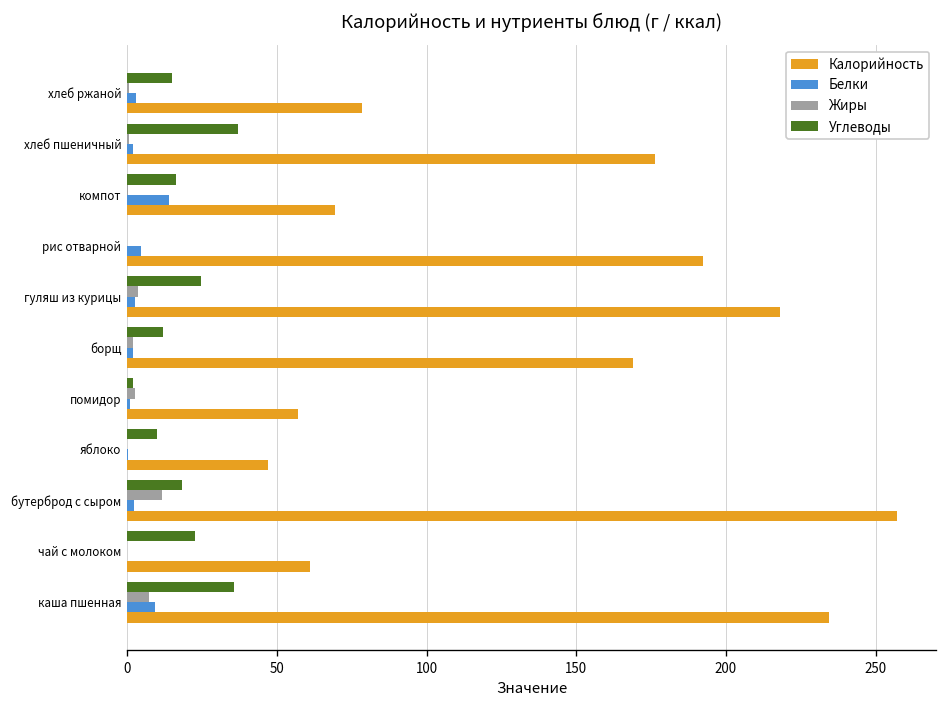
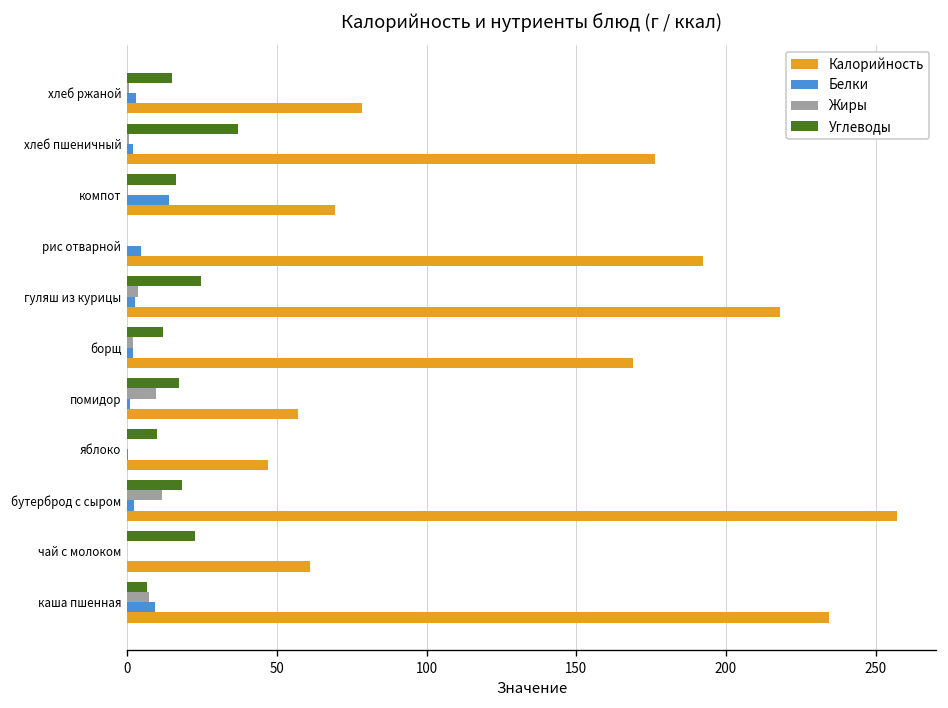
  {
    "Калорийность": {
      "хлеб ржаной": 78,
      "хлеб пшеничный": 176,
      "компот": 69,
      "рис отварной": 192,
      "гуляш из курицы": 218,
      "борщ": 169,
      "помидор": 57,
      "яблоко": 47,
      "бутерброд с сыром": 257,
      "чай с молоком": 61,
      "каша пшенная": 234
    },
    "Белки": {
      "хлеб ржаной": 3,
      "хлеб пшеничный": 2,
      "компот": 14,
      "рис отварной": 5,
      "гуляш из курицы": 3,
      "борщ": 2,
      "бутерброд с сыром": 2,
      "каша пшенная": 9
    },
    "Жиры": {
      "рис отварной": 0,
      "гуляш из курицы": 4,
      "борщ": 2,
-     "помидор": 3,
+     "помидор": 10,
      "бутерброд с сыром": 12,
      "чай с молоком": 0,
      "каша пшенная": 7
    },
    "Углеводы": {
      "хлеб ржаной": 15,
      "хлеб пшеничный": 37,
      "компот": 16,
      "рис отварной": 0,
      "гуляш из курицы": 25,
      "борщ": 12,
-     "помидор": 2,
+     "помидор": 17,
      "яблоко": 10,
      "бутерброд с сыром": 18,
      "чай с молоком": 23,
-     "каша пшенная": 36
+     "каша пшенная": 7
    }
  }
